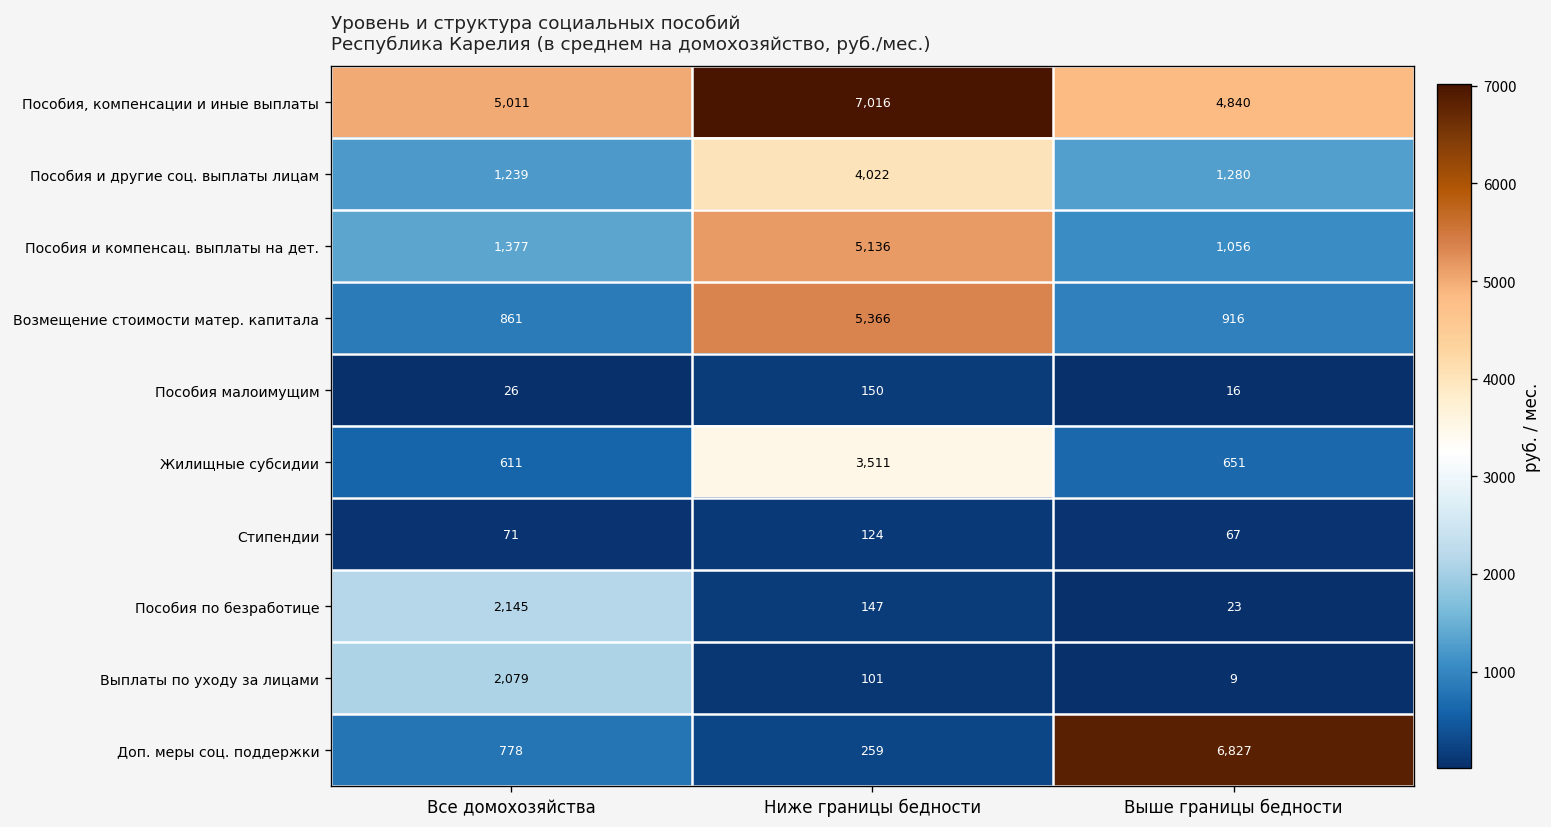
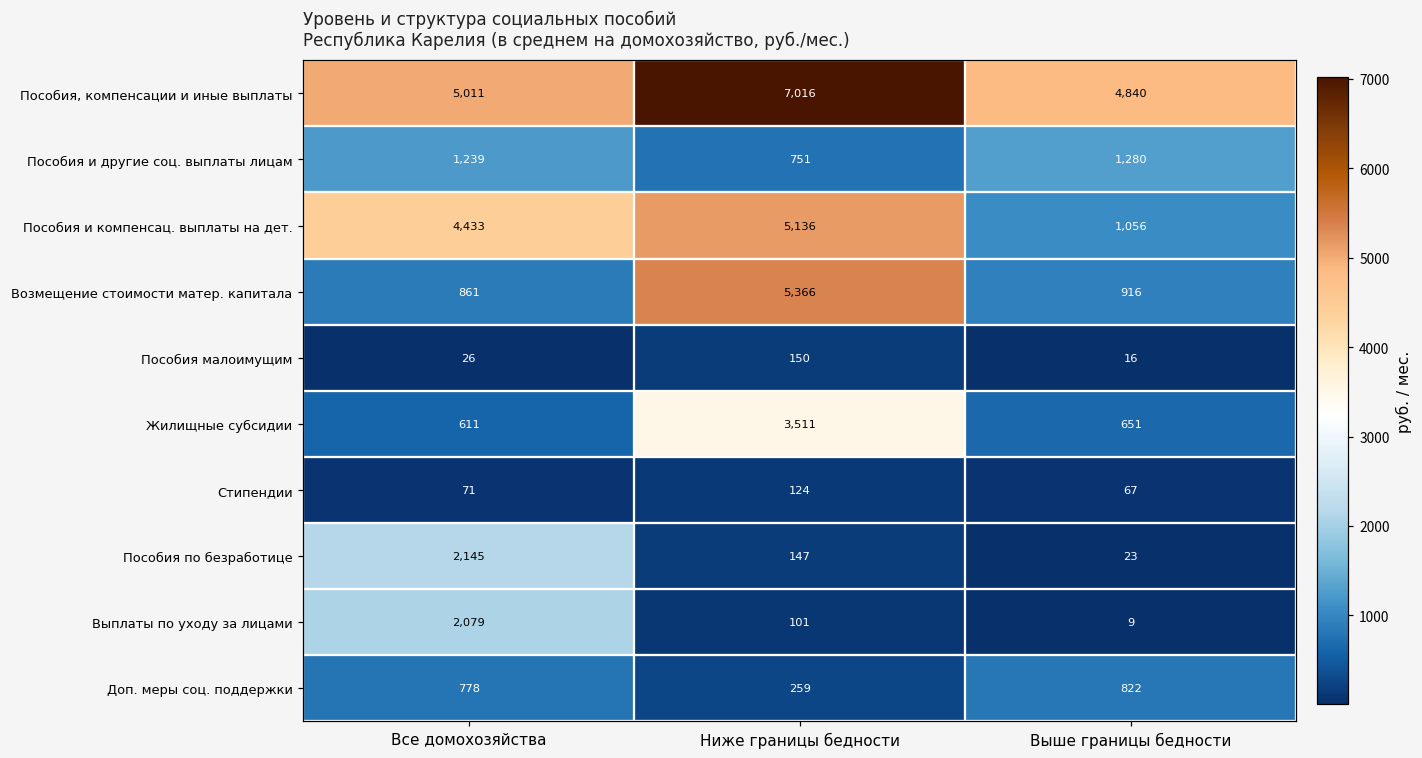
  {
    "Пособия, компенсации и иные выплаты": {
      "Все домохозяйства": "5,011",
      "Ниже границы бедности": "7,016",
      "Выше границы бедности": "4,840"
    },
    "Пособия и другие соц. выплаты лицам": {
      "Все домохозяйства": "1,239",
-     "Ниже границы бедности": "4,022",
+     "Ниже границы бедности": "751",
      "Выше границы бедности": "1,280"
    },
    "Пособия и компенсац. выплаты на дет.": {
-     "Все домохозяйства": "1,377",
+     "Все домохозяйства": "4,433",
      "Ниже границы бедности": "5,136",
      "Выше границы бедности": "1,056"
    },
    "Возмещение стоимости матер. капитала": {
      "Все домохозяйства": "861",
      "Ниже границы бедности": "5,366",
      "Выше границы бедности": "916"
    },
    "Пособия малоимущим": {
      "Все домохозяйства": "26",
      "Ниже границы бедности": "150",
      "Выше границы бедности": "16"
    },
    "Жилищные субсидии": {
      "Все домохозяйства": "611",
      "Ниже границы бедности": "3,511",
      "Выше границы бедности": "651"
    },
    "Стипендии": {
      "Все домохозяйства": "71",
      "Ниже границы бедности": "124",
      "Выше границы бедности": "67"
    },
    "Пособия по безработице": {
      "Все домохозяйства": "2,145",
      "Ниже границы бедности": "147",
      "Выше границы бедности": "23"
    },
    "Выплаты по уходу за лицами": {
      "Все домохозяйства": "2,079",
      "Ниже границы бедности": "101",
      "Выше границы бедности": "9"
    },
    "Доп. меры соц. поддержки": {
      "Все домохозяйства": "778",
      "Ниже границы бедности": "259",
-     "Выше границы бедности": "6,827"
+     "Выше границы бедности": "822"
    }
  }
